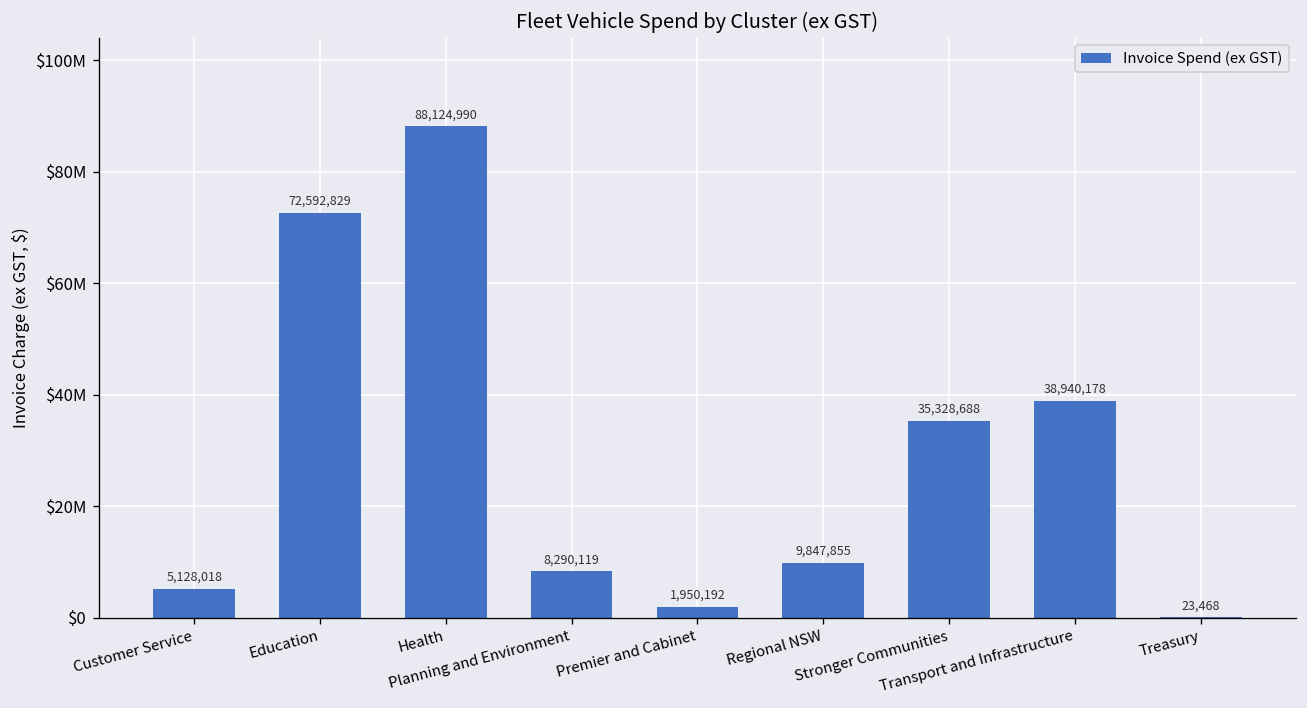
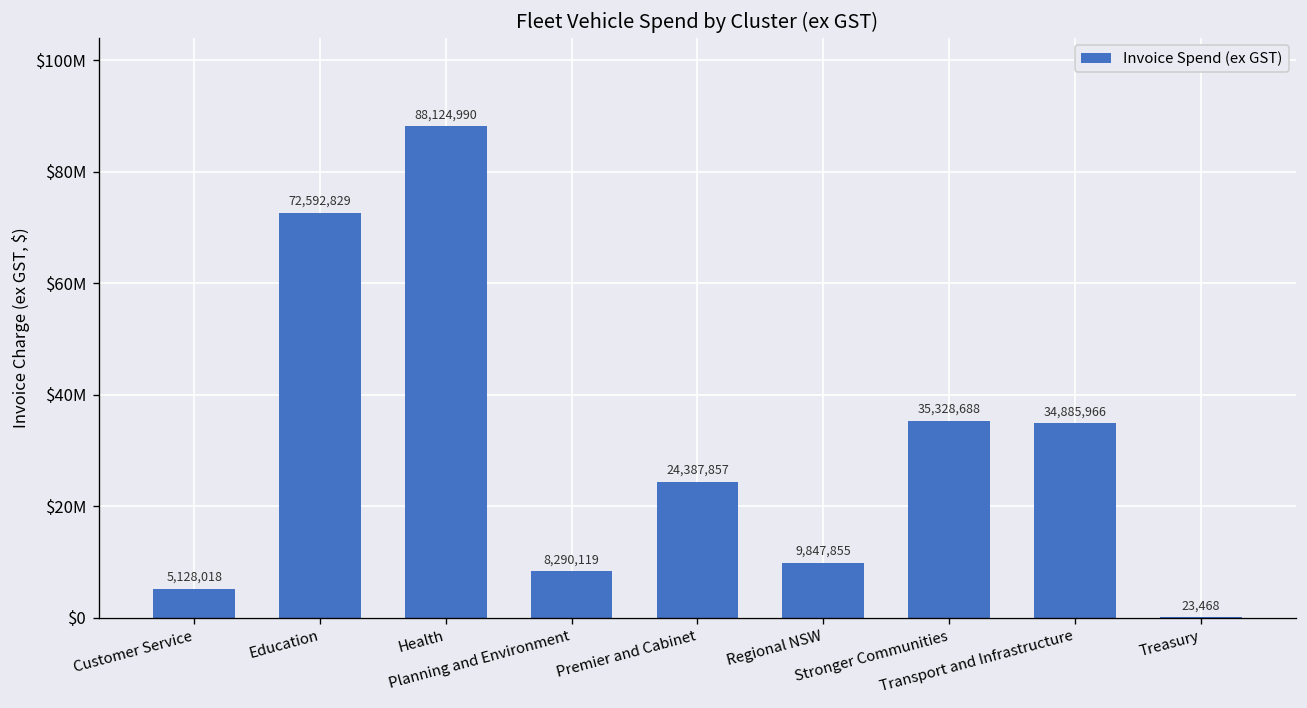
  {
    "Customer Service": "5,128,018",
    "Education": "72,592,829",
    "Health": "88,124,990",
    "Planning and Environment": "8,290,119",
-   "Premier and Cabinet": "1,950,192",
+   "Premier and Cabinet": "24,387,857",
    "Regional NSW": "9,847,855",
    "Stronger Communities": "35,328,688",
-   "Transport and Infrastructure": "38,940,178",
+   "Transport and Infrastructure": "34,885,966",
    "Treasury": "23,468"
  }
